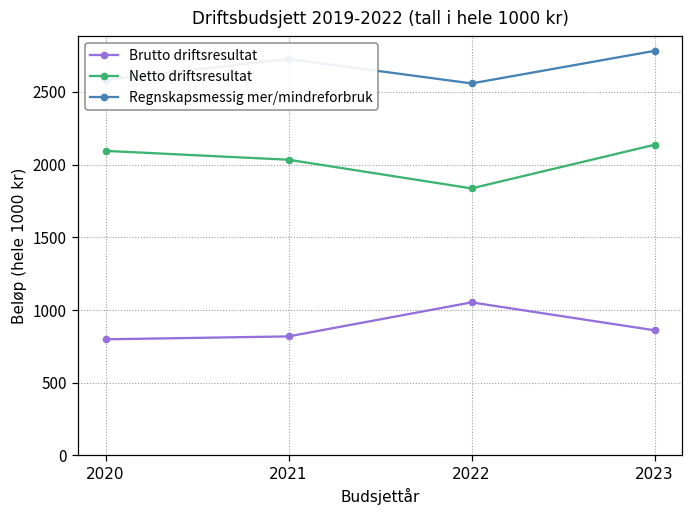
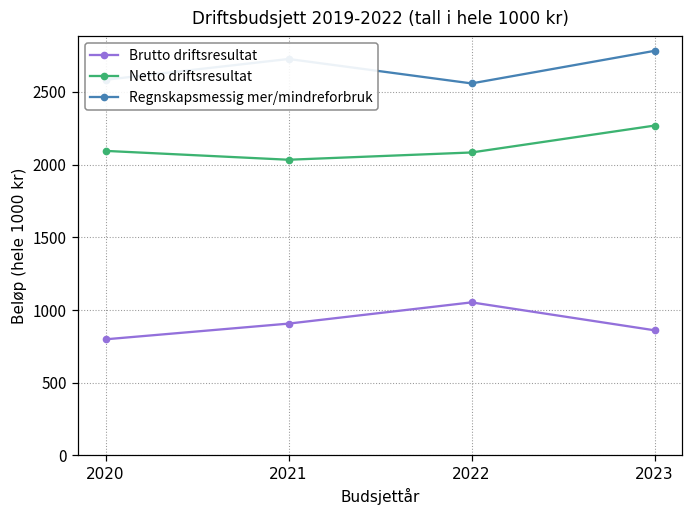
  {
    "Brutto driftsresultat": {
      "2020": 800,
-     "2021": 820,
+     "2021": 910,
      "2022": 1050,
      "2023": 860
    },
    "Netto driftsresultat": {
      "2020": 2100,
      "2021": 2030,
-     "2022": 1840,
-     "2023": 2140
+     "2022": 2080,
+     "2023": 2270
    },
    "Regnskapsmessig mer/mindreforbruk": {
      "2022": 2560,
      "2023": 2780
    }
  }
